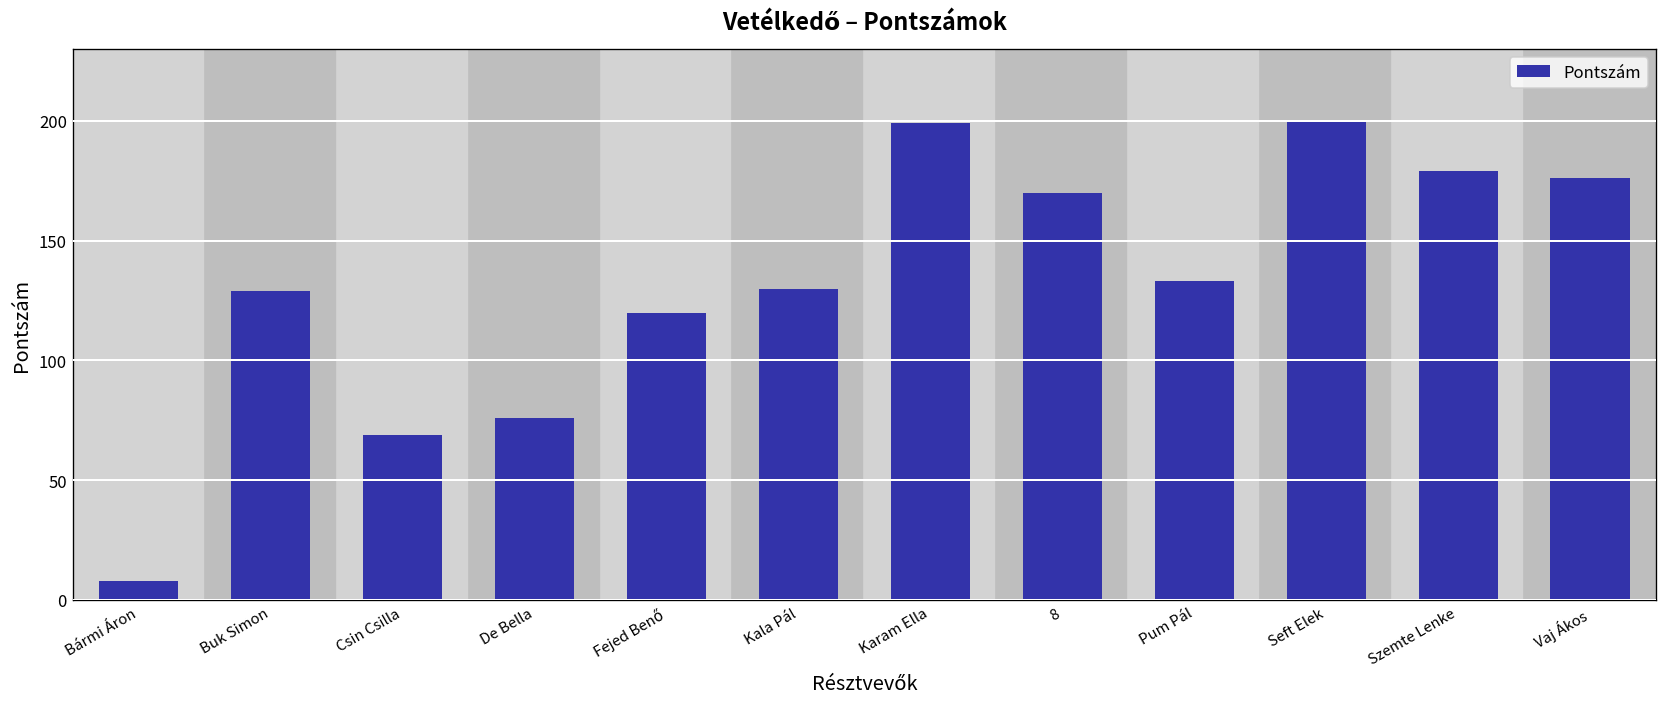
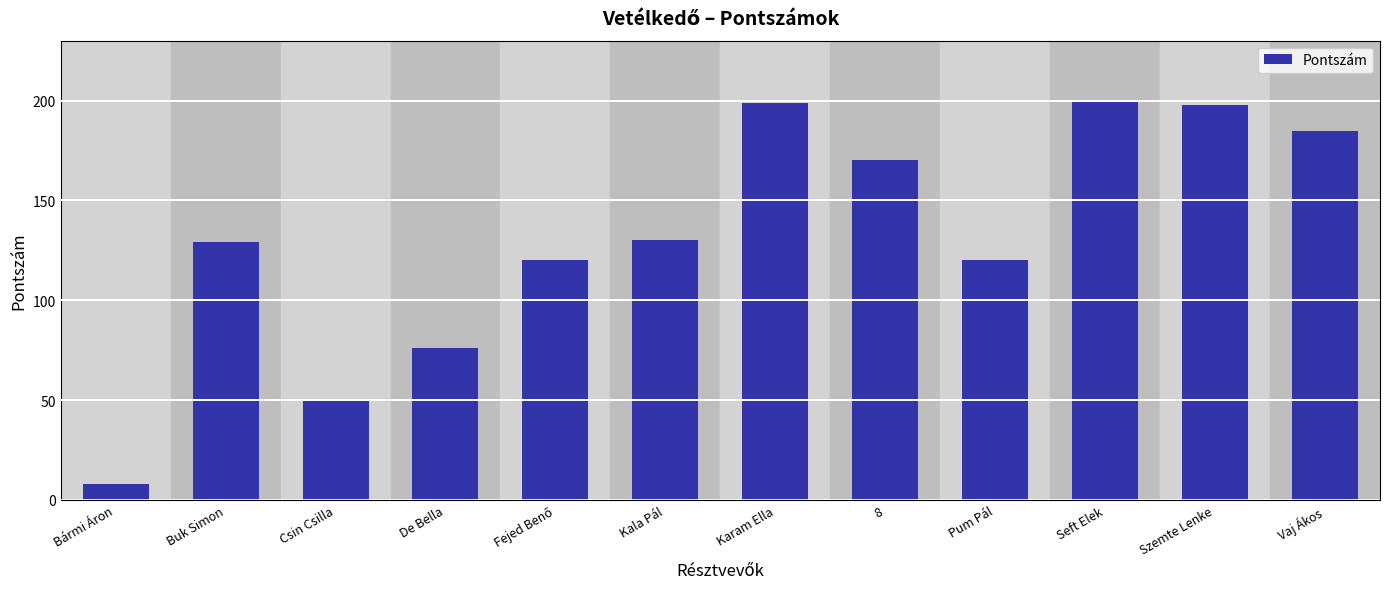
  {
    "Bármi Áron": 8,
    "Buk Simon": 129,
-   "Csin Csilla": 69,
+   "Csin Csilla": 50,
    "De Bella": 76,
    "Fejed Benő": 120,
    "Kala Pál": 130,
    "Karam Ella": 199,
    "8": 170,
-   "Pum Pál": 133,
+   "Pum Pál": 120,
    "Seft Elek": 200,
-   "Szemte Lenke": 179,
-   "Vaj Ákos": 176
+   "Szemte Lenke": 198,
+   "Vaj Ákos": 185
  }
